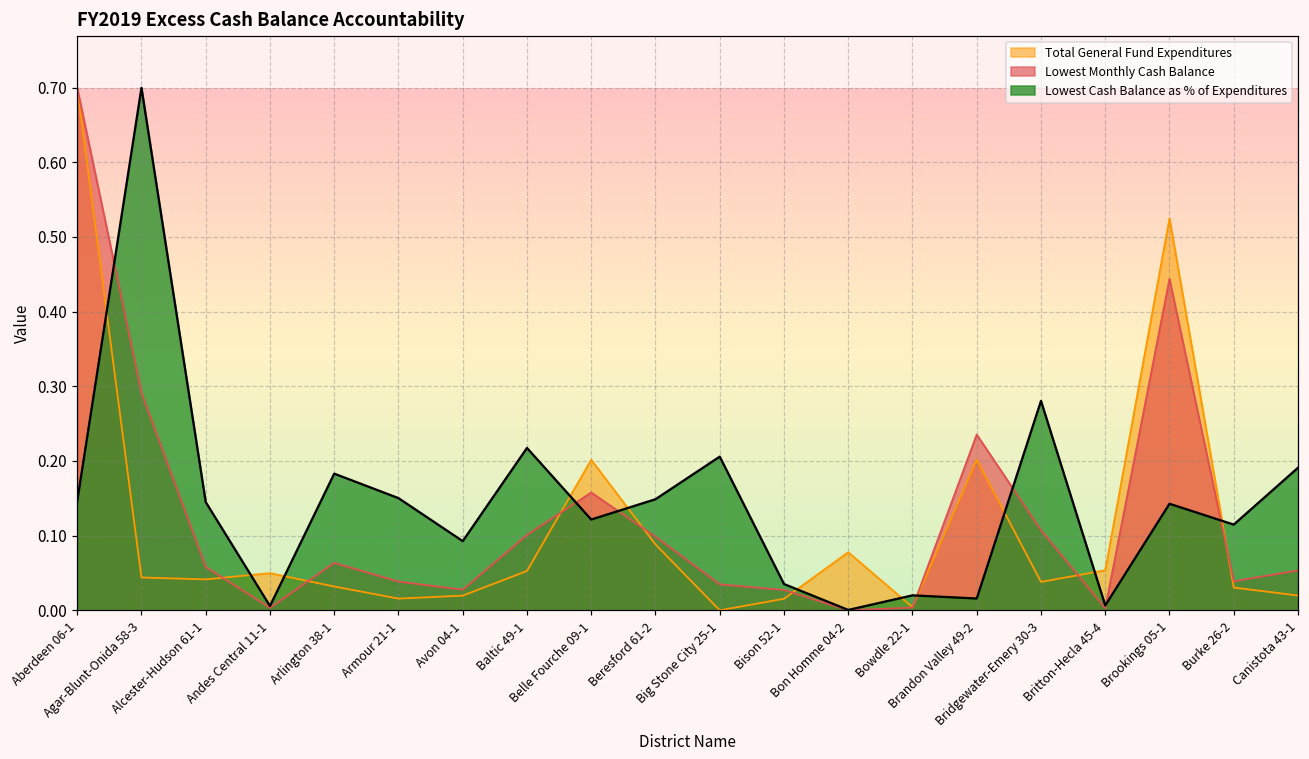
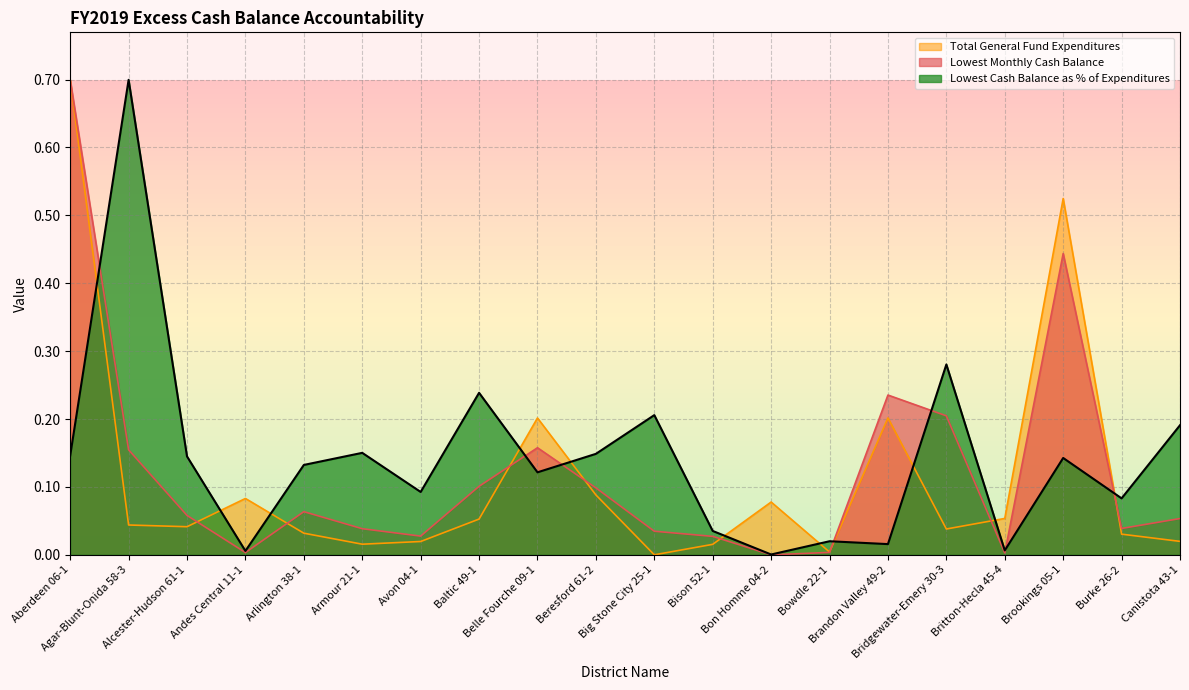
  {
    "Total General Fund Expenditures": {
      "Agar-Blunt-Onida 58-3": 0.04,
      "Alcester-Hudson 61-1": 0.04,
-     "Andes Central 11-1": 0.05,
+     "Andes Central 11-1": 0.08,
      "Arlington 38-1": 0.03,
      "Armour 21-1": 0.02,
      "Avon 04-1": 0.02,
      "Baltic 49-1": 0.05,
      "Belle Fourche 09-1": 0.20,
      "Beresford 61-2": 0.09,
      "Big Stone City 25-1": 0.00,
      "Bison 52-1": 0.02,
      "Bon Homme 04-2": 0.08,
      "Brandon Valley 49-2": 0.20,
      "Bridgewater-Emery 30-3": 0.04,
      "Britton-Hecla 45-4": 0.05,
      "Brookings 05-1": 0.52,
      "Burke 26-2": 0.03,
      "Canistota 43-1": 0.02
    },
    "Lowest Monthly Cash Balance": {
-     "Agar-Blunt-Onida 58-3": 0.29,
+     "Agar-Blunt-Onida 58-3": 0.15,
      "Alcester-Hudson 61-1": 0.06,
      "Arlington 38-1": 0.06,
      "Armour 21-1": 0.04,
      "Avon 04-1": 0.03,
      "Baltic 49-1": 0.10,
      "Belle Fourche 09-1": 0.16,
      "Beresford 61-2": 0.10,
      "Big Stone City 25-1": 0.03,
      "Bison 52-1": 0.03,
      "Brandon Valley 49-2": 0.24,
-     "Bridgewater-Emery 30-3": 0.11,
+     "Bridgewater-Emery 30-3": 0.20,
      "Britton-Hecla 45-4": 0.00,
      "Brookings 05-1": 0.44,
      "Burke 26-2": 0.04,
      "Canistota 43-1": 0.05
    },
    "Lowest Cash Balance as % of Expenditures": {
      "Aberdeen 06-1": 0.15,
      "Agar-Blunt-Onida 58-3": 0.70,
      "Alcester-Hudson 61-1": 0.14,
-     "Arlington 38-1": 0.18,
+     "Arlington 38-1": 0.13,
      "Armour 21-1": 0.15,
      "Avon 04-1": 0.09,
-     "Baltic 49-1": 0.22,
+     "Baltic 49-1": 0.24,
      "Belle Fourche 09-1": 0.12,
      "Beresford 61-2": 0.15,
      "Big Stone City 25-1": 0.21,
      "Bison 52-1": 0.04,
      "Bowdle 22-1": 0.02,
      "Brandon Valley 49-2": 0.02,
      "Bridgewater-Emery 30-3": 0.28,
      "Britton-Hecla 45-4": 0.01,
      "Brookings 05-1": 0.14,
-     "Burke 26-2": 0.11,
+     "Burke 26-2": 0.08,
      "Canistota 43-1": 0.19
    }
  }
